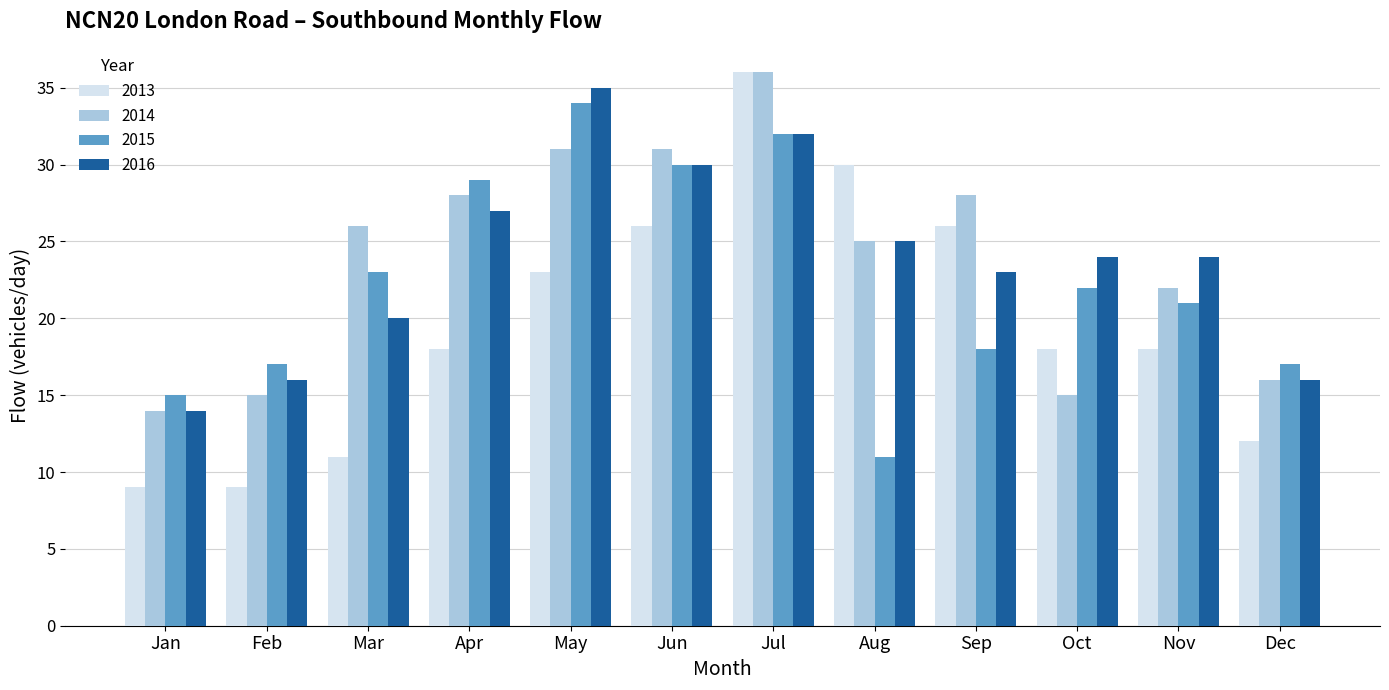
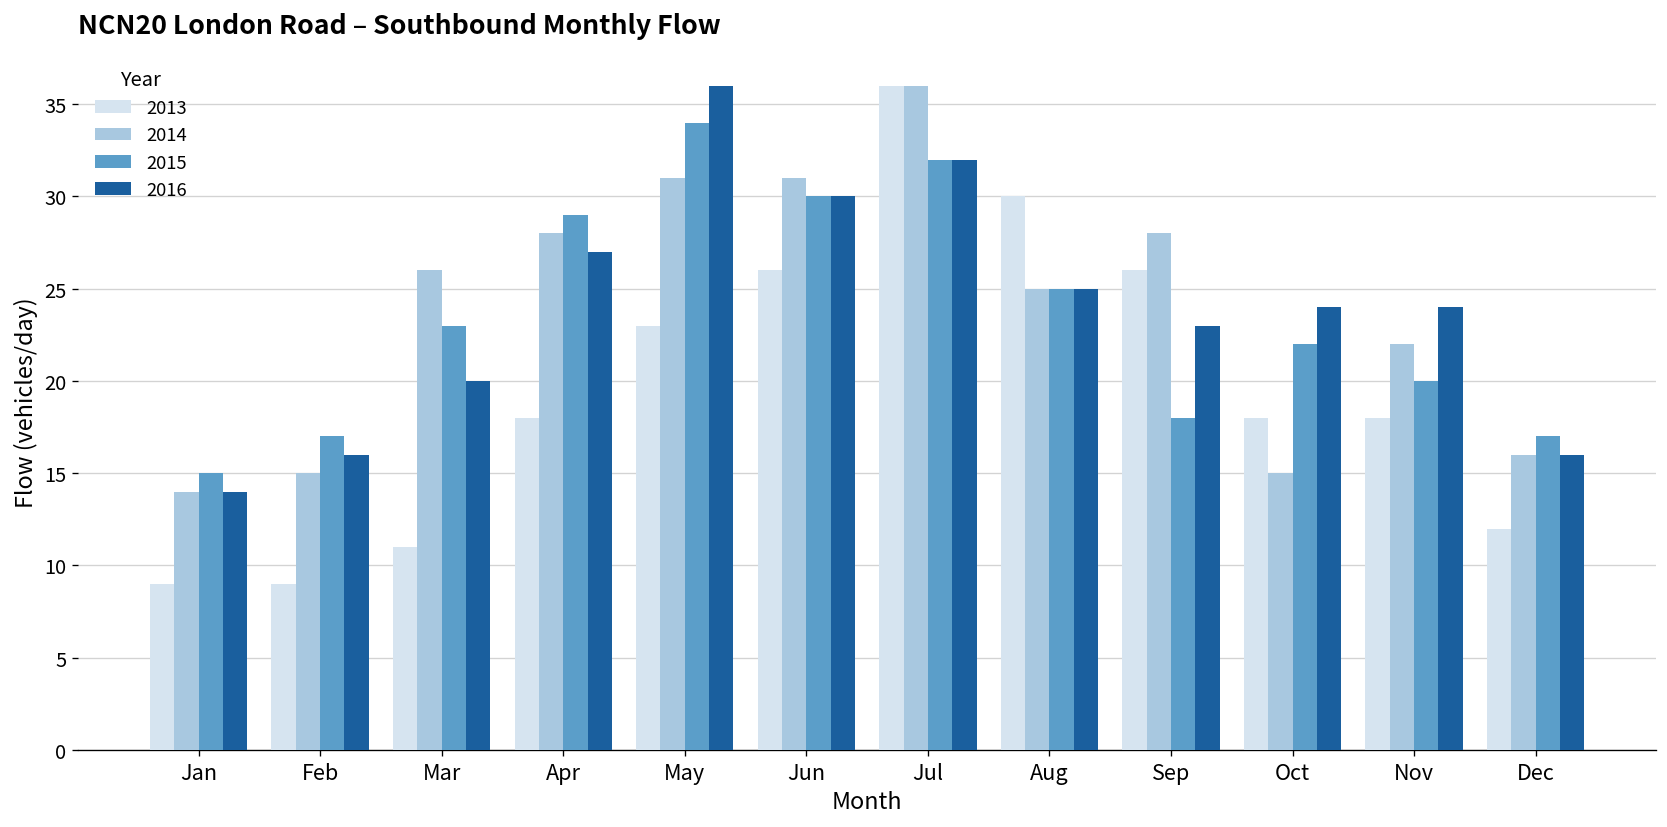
  {
    "2015": {
      "Jan": 15,
      "Feb": 17,
      "Mar": 23,
      "Apr": 29,
      "May": 34,
      "Jun": 30,
      "Jul": 32,
-     "Aug": 11,
+     "Aug": 25,
      "Sep": 18,
      "Oct": 22,
-     "Nov": 21,
+     "Nov": 20,
      "Dec": 17
    },
    "2016": {
      "Jan": 14,
      "Feb": 16,
      "Mar": 20,
      "Apr": 27,
-     "May": 35,
+     "May": 36,
      "Jun": 30,
      "Jul": 32,
      "Aug": 25,
      "Sep": 23,
      "Oct": 24,
      "Nov": 24,
      "Dec": 16
    }
  }
